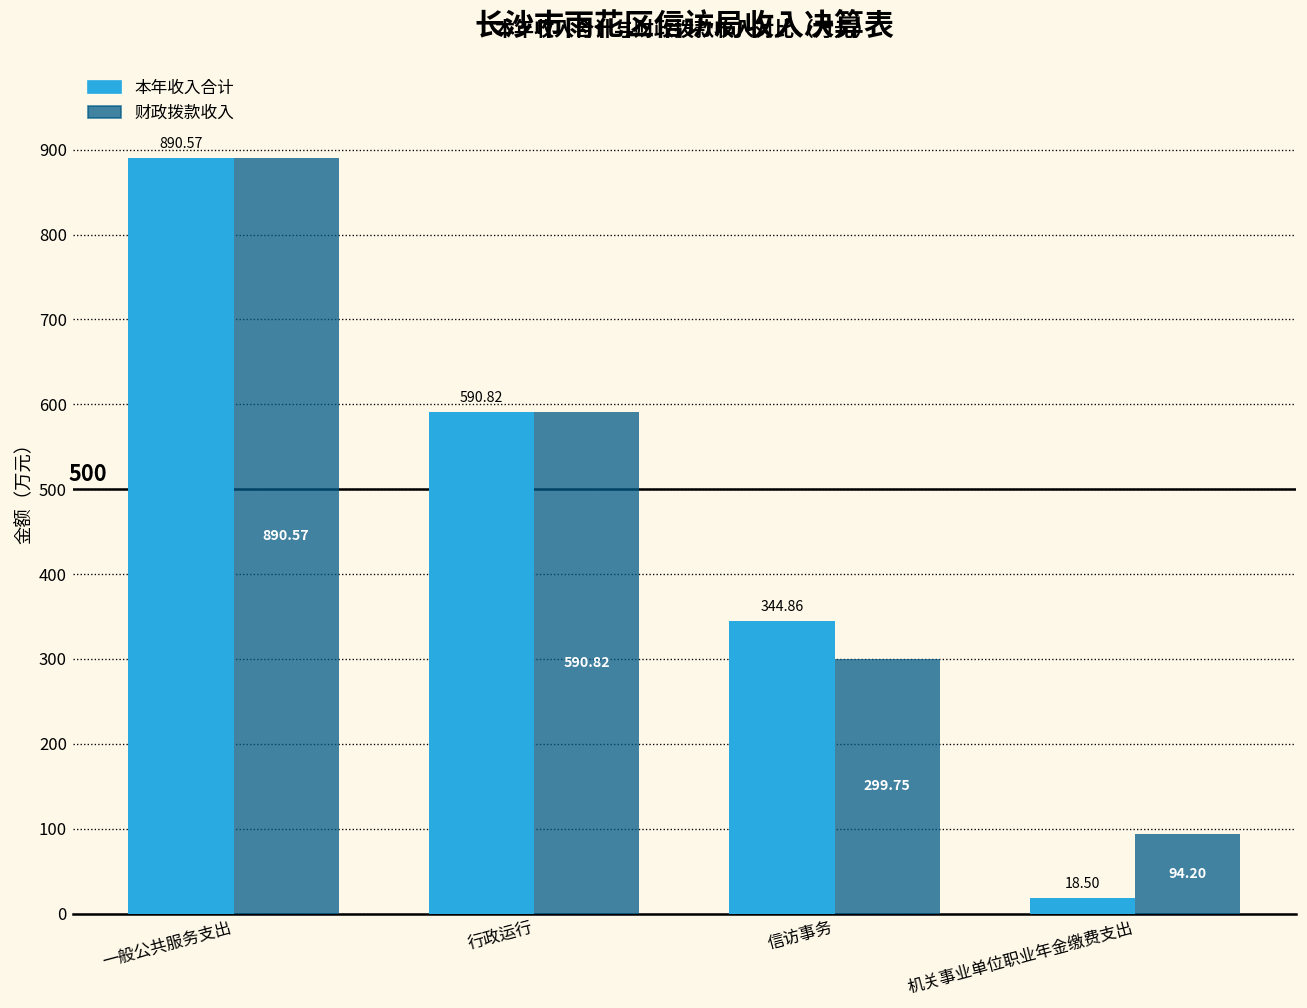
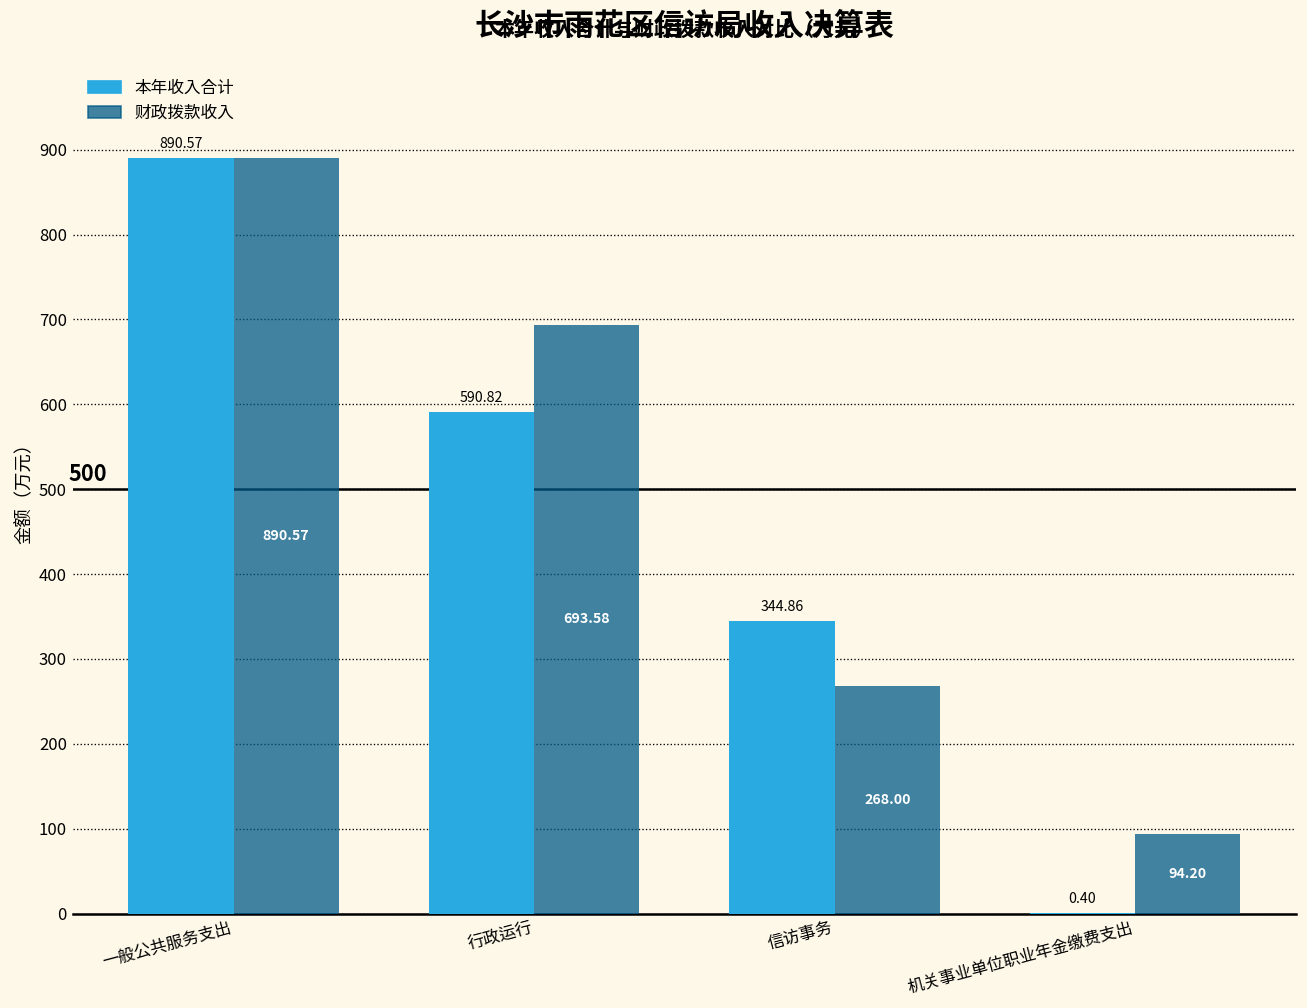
  {
    "本年收入合计": {
      "一般公共服务支出": 890.57,
      "行政运行": 590.82,
      "信访事务": 344.86,
-     "机关事业单位职业年金缴费支出": 18.50
+     "机关事业单位职业年金缴费支出": 0.40
    },
    "财政拨款收入": {
      "一般公共服务支出": 890.57,
-     "行政运行": 590.82,
-     "信访事务": 299.75,
+     "行政运行": 693.58,
+     "信访事务": 268.00,
      "机关事业单位职业年金缴费支出": 94.20
    }
  }
